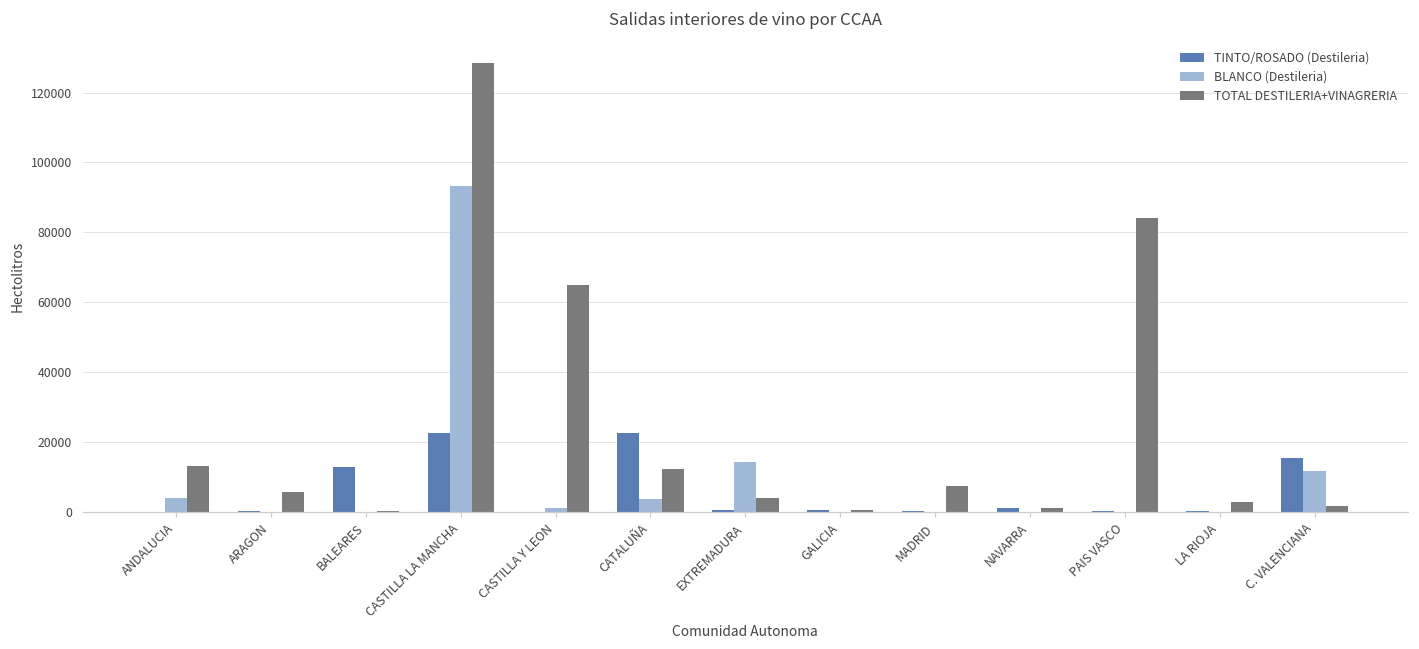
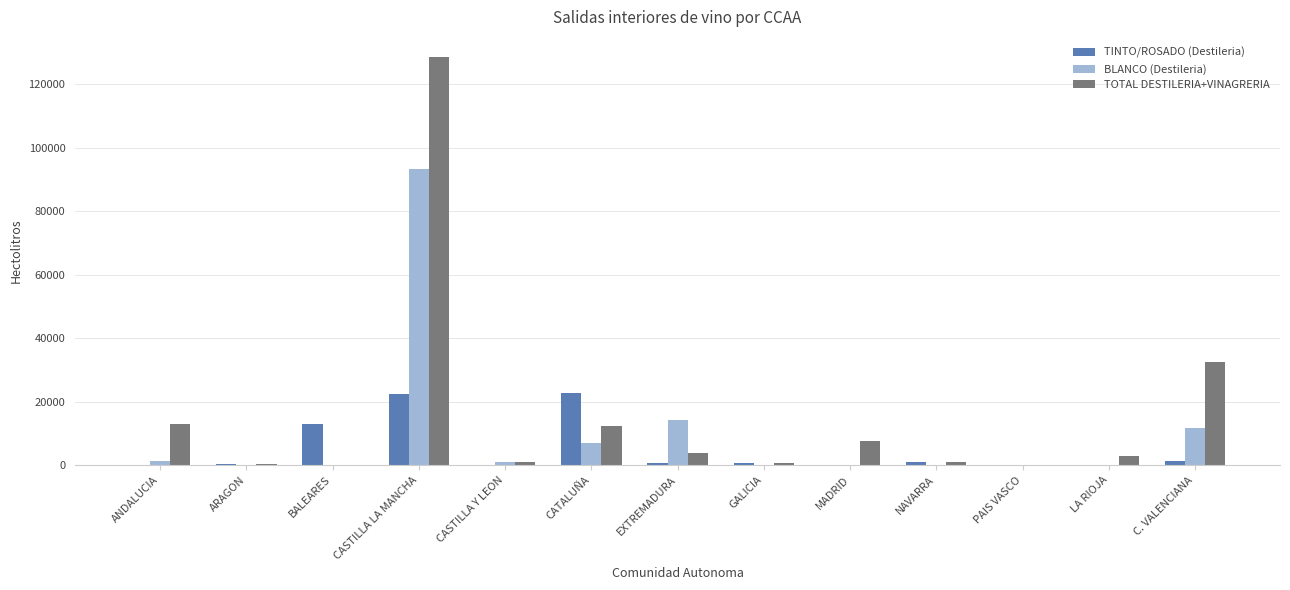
  {
    "TINTO/ROSADO (Destileria)": {
      "ANDALUCIA": 0,
      "BALEARES": 13000,
      "CASTILLA LA MANCHA": 23000,
      "CASTILLA Y LEON": 0,
      "CATALUÑA": 23000,
      "NAVARRA": 1000,
-     "C. VALENCIANA": 15000
+     "C. VALENCIANA": 1000
    },
    "BLANCO (Destileria)": {
-     "ANDALUCIA": 4000,
+     "ANDALUCIA": 1000,
      "CASTILLA LA MANCHA": 93000,
      "CASTILLA Y LEON": 1000,
-     "CATALUÑA": 4000,
+     "CATALUÑA": 7000,
      "EXTREMADURA": 14000,
      "GALICIA": 0,
      "MADRID": 0,
      "LA RIOJA": 0,
      "C. VALENCIANA": 12000
    },
    "TOTAL DESTILERIA+VINAGRERIA": {
      "ANDALUCIA": 13000,
-     "ARAGON": 6000,
+     "ARAGON": 0,
      "CASTILLA LA MANCHA": 128000,
-     "CASTILLA Y LEON": 65000,
+     "CASTILLA Y LEON": 1000,
      "CATALUÑA": 12000,
      "EXTREMADURA": 4000,
      "MADRID": 7000,
      "NAVARRA": 1000,
-     "PAIS VASCO": 84000,
+     "PAIS VASCO": 0,
      "LA RIOJA": 3000,
-     "C. VALENCIANA": 2000
+     "C. VALENCIANA": 33000
    }
  }
